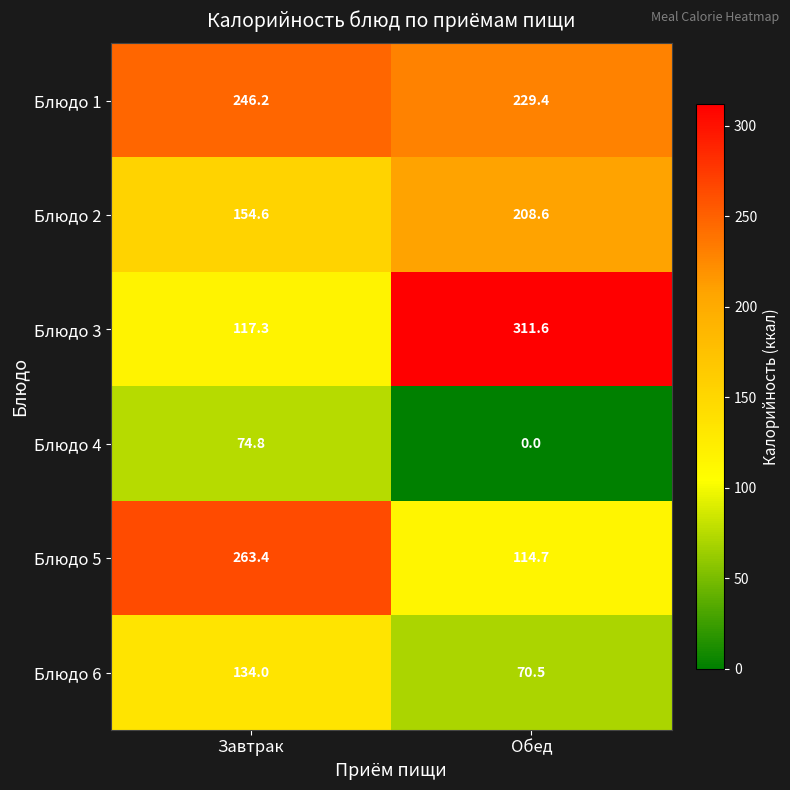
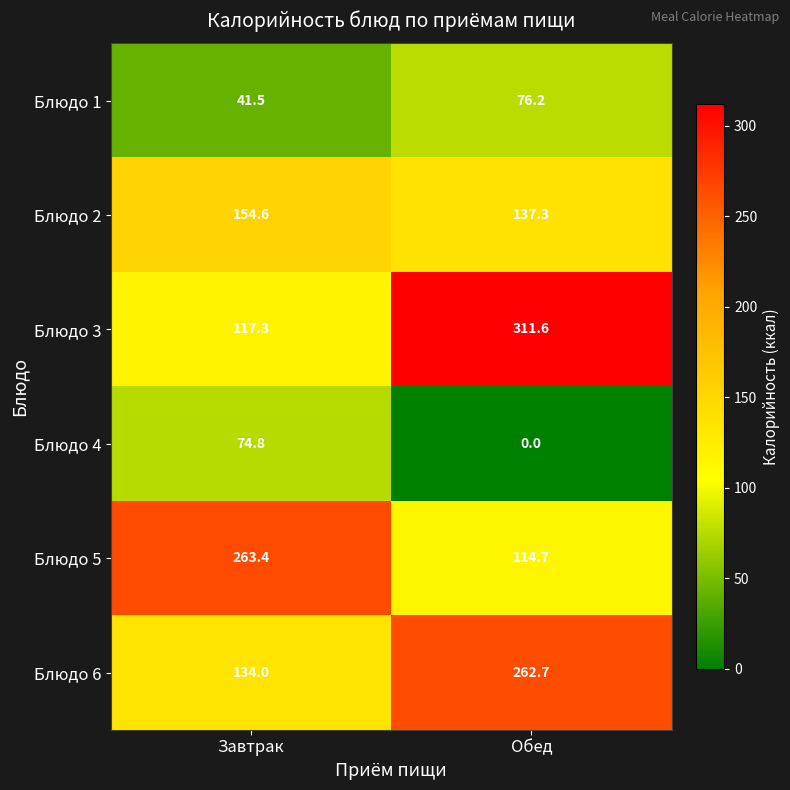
  {
    "Блюдо 1": {
-     "Завтрак": 246.2,
-     "Обед": 229.4
+     "Завтрак": 41.5,
+     "Обед": 76.2
    },
    "Блюдо 2": {
      "Завтрак": 154.6,
-     "Обед": 208.6
+     "Обед": 137.3
    },
    "Блюдо 3": {
      "Завтрак": 117.3,
      "Обед": 311.6
    },
    "Блюдо 4": {
      "Завтрак": 74.8,
      "Обед": 0.0
    },
    "Блюдо 5": {
      "Завтрак": 263.4,
      "Обед": 114.7
    },
    "Блюдо 6": {
      "Завтрак": 134.0,
-     "Обед": 70.5
+     "Обед": 262.7
    }
  }
